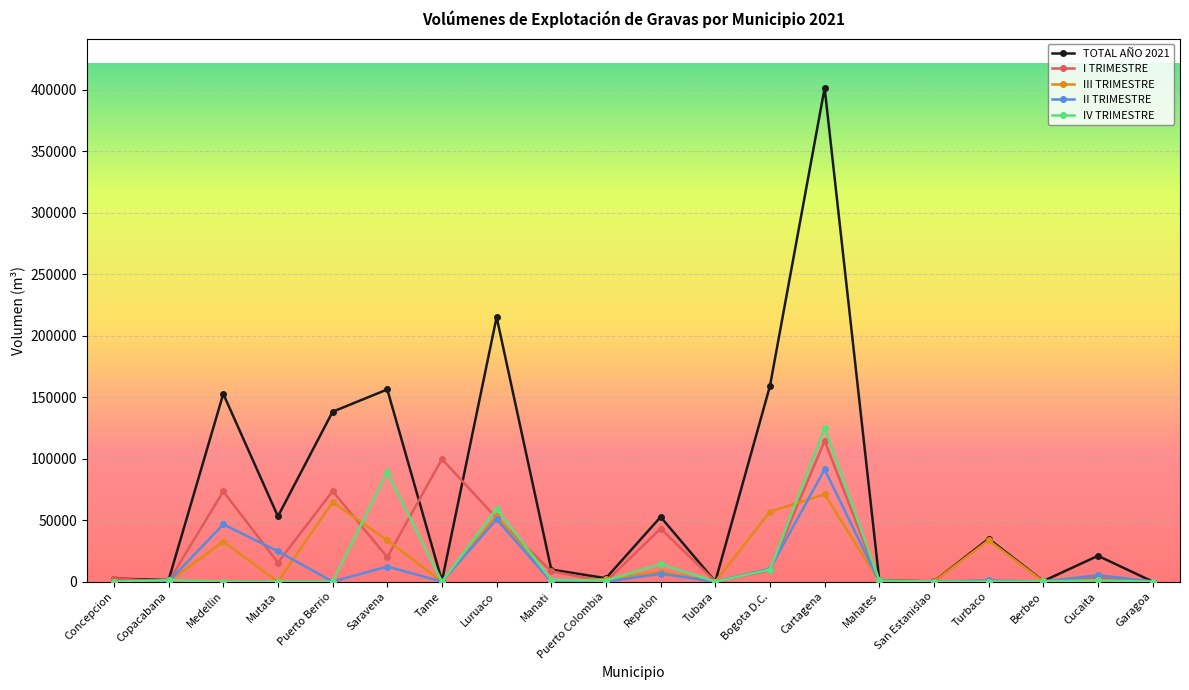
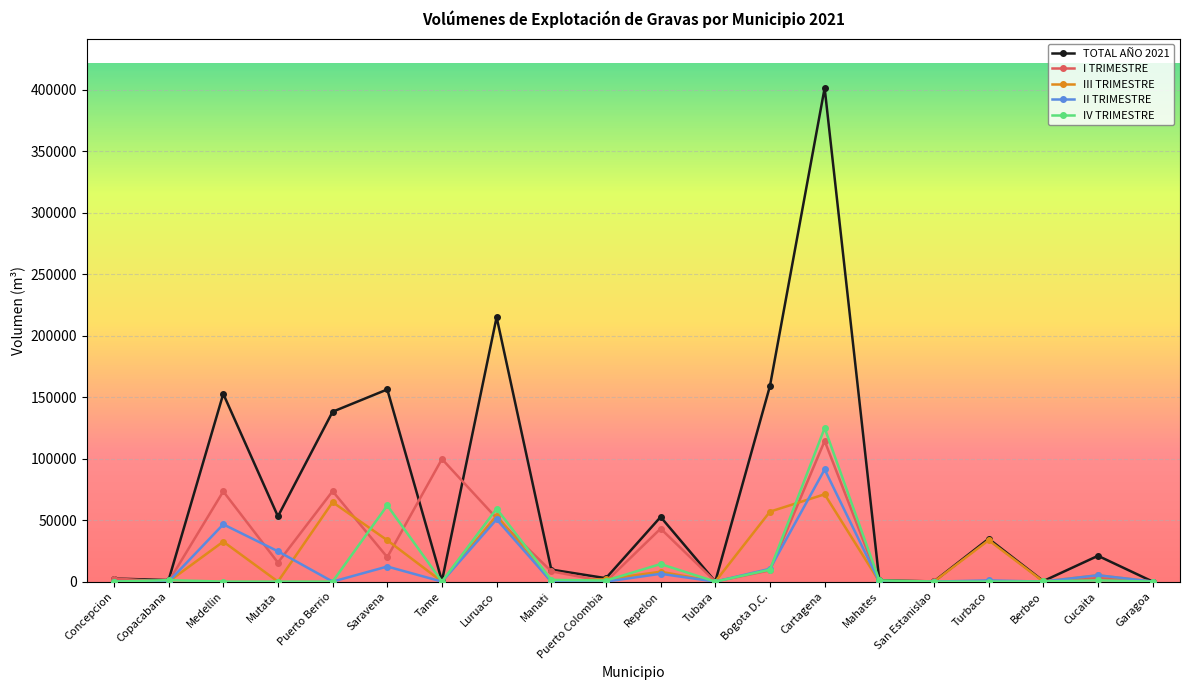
  {
    "TOTAL AÑO 2021": {
      "Medellin": 153000,
      "Mutata": 53000,
      "Puerto Berrio": 138000,
      "Saravena": 156000,
      "Luruaco": 215000,
      "Repelon": 53000,
      "Bogota D.C.": 159000,
      "Cartagena": 402000,
      "Cucaita": 21000
    },
    "I TRIMESTRE": {
      "Medellin": 73000,
      "Mutata": 15000,
      "Puerto Berrio": 74000,
      "Saravena": 20000,
      "Tame": 100000,
      "Repelon": 43000,
      "Cartagena": 114000
    },
    "III TRIMESTRE": {
      "Medellin": 33000,
      "Puerto Berrio": 65000,
      "Saravena": 34000,
      "Bogota D.C.": 57000,
      "Cartagena": 71000
    },
    "II TRIMESTRE": {
      "Medellin": 47000,
      "Mutata": 25000,
      "Saravena": 12000,
      "Cartagena": 91000
    },
    "IV TRIMESTRE": {
      "Medellin": 0,
-     "Saravena": 89000,
+     "Saravena": 62000,
      "Luruaco": 59000,
      "Repelon": 14000,
      "Cartagena": 125000
    }
  }
